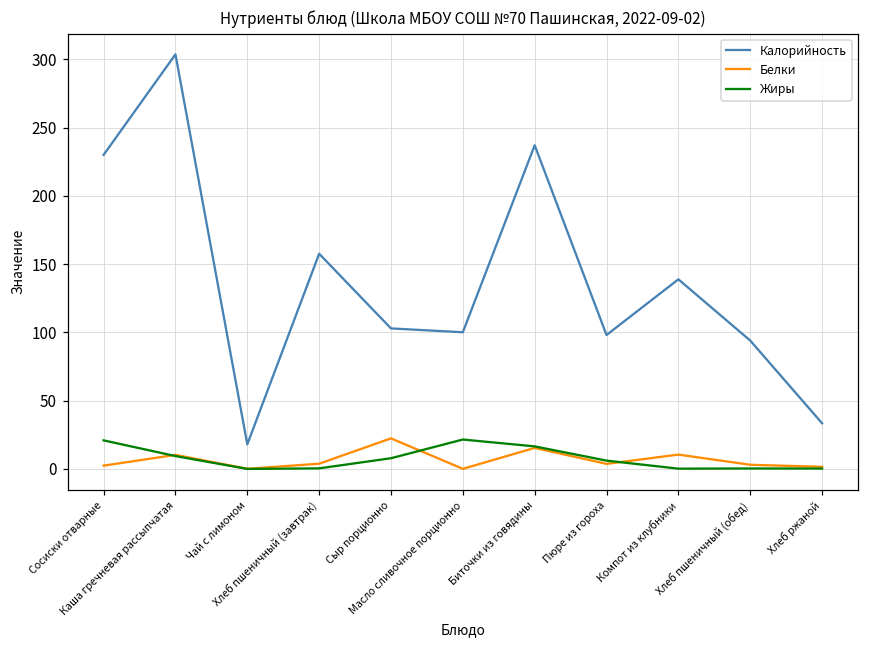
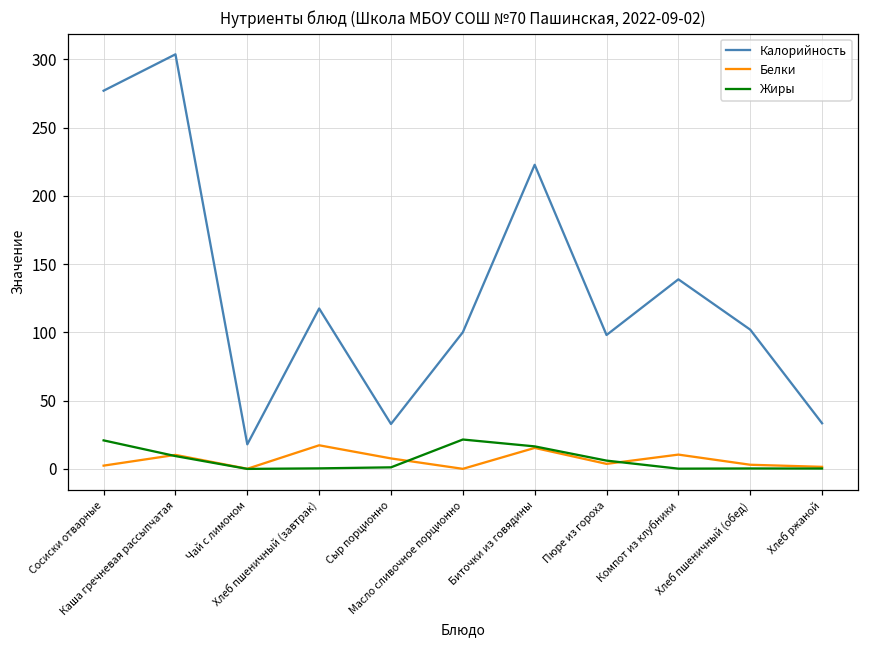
  {
    "Калорийность": {
-     "Сосиски отварные": 230,
+     "Сосиски отварные": 277,
      "Каша гречневая рассыпчатая": 304,
      "Чай с лимоном": 18,
-     "Хлеб пшеничный (завтрак)": 158,
-     "Сыр порционно": 103,
+     "Хлеб пшеничный (завтрак)": 118,
+     "Сыр порционно": 33,
      "Масло сливочное порционно": 100,
-     "Биточки из говядины": 237,
+     "Биточки из говядины": 223,
      "Пюре из гороха": 98,
      "Компот из клубники": 139,
-     "Хлеб пшеничный (обед)": 94,
+     "Хлеб пшеничный (обед)": 102,
      "Хлеб ржаной": 33
    },
    "Белки": {
      "Сосиски отварные": 2,
-     "Хлеб пшеничный (завтрак)": 4,
-     "Сыр порционно": 22,
+     "Хлеб пшеничный (завтрак)": 17,
+     "Сыр порционно": 8,
      "Масло сливочное порционно": 0,
      "Пюре из гороха": 4,
      "Компот из клубники": 10,
      "Хлеб пшеничный (обед)": 3
    },
    "Жиры": {
      "Сосиски отварные": 21,
      "Хлеб пшеничный (завтрак)": 0,
-     "Сыр порционно": 8,
+     "Сыр порционно": 1,
      "Масло сливочное порционно": 22,
      "Пюре из гороха": 6,
      "Компот из клубники": 0,
      "Хлеб пшеничный (обед)": 0
    }
  }
